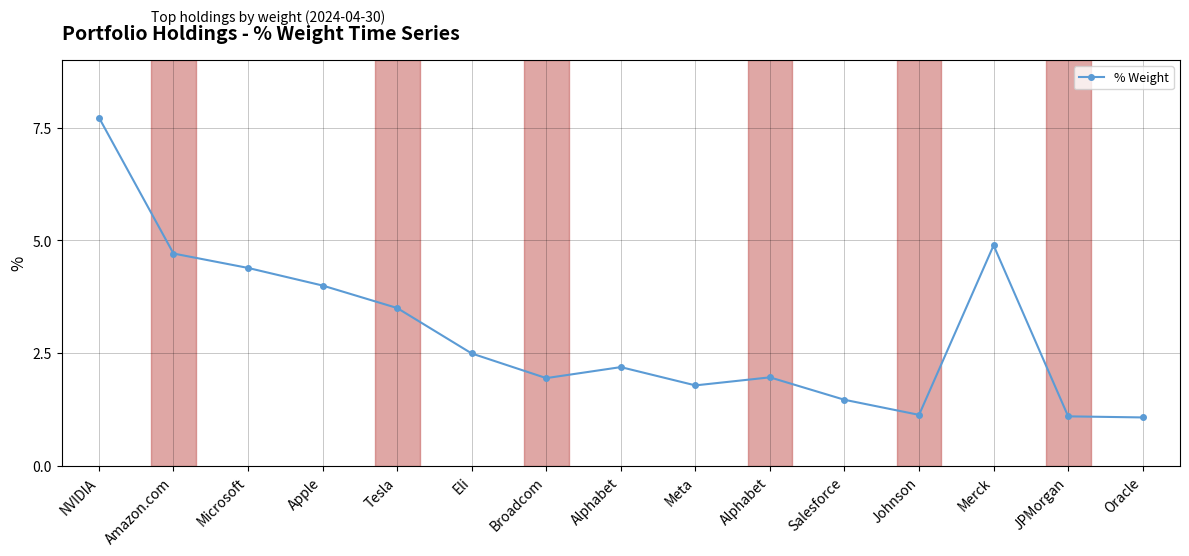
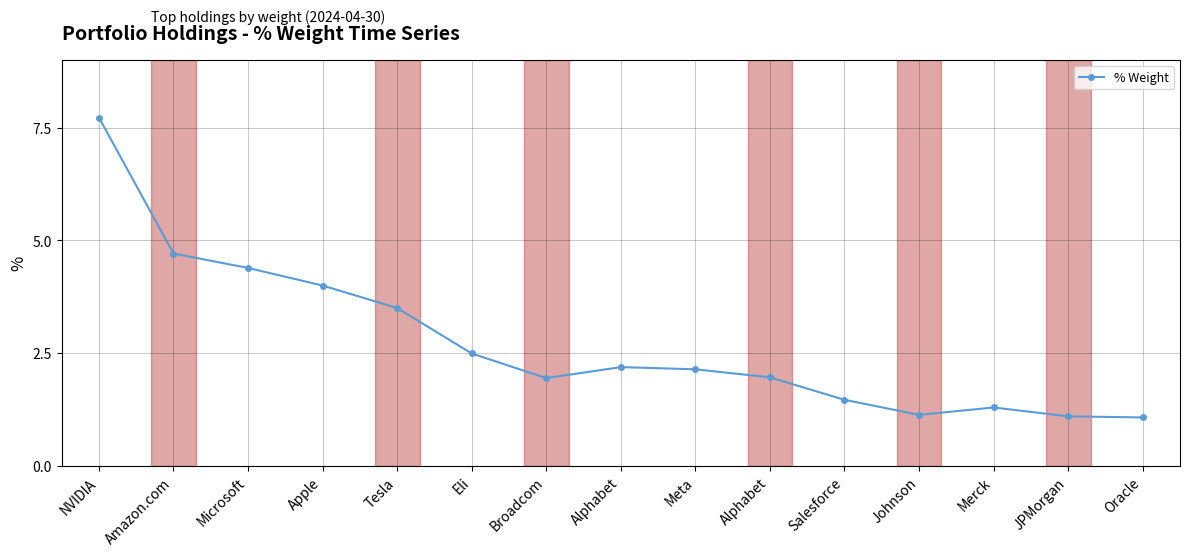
  {
    "NVIDIA": 7.7,
    "Amazon.com": 4.7,
    "Microsoft": 4.4,
    "Apple": 4.0,
    "Tesla": 3.5,
    "Eli": 2.5,
    "Broadcom": 1.9,
-   "Meta": 1.8,
+   "Meta": 2.1,
    "Salesforce": 1.5,
    "Johnson": 1.1,
-   "Merck": 4.9,
+   "Merck": 1.3,
    "JPMorgan": 1.1,
    "Oracle": 1.1
  }
